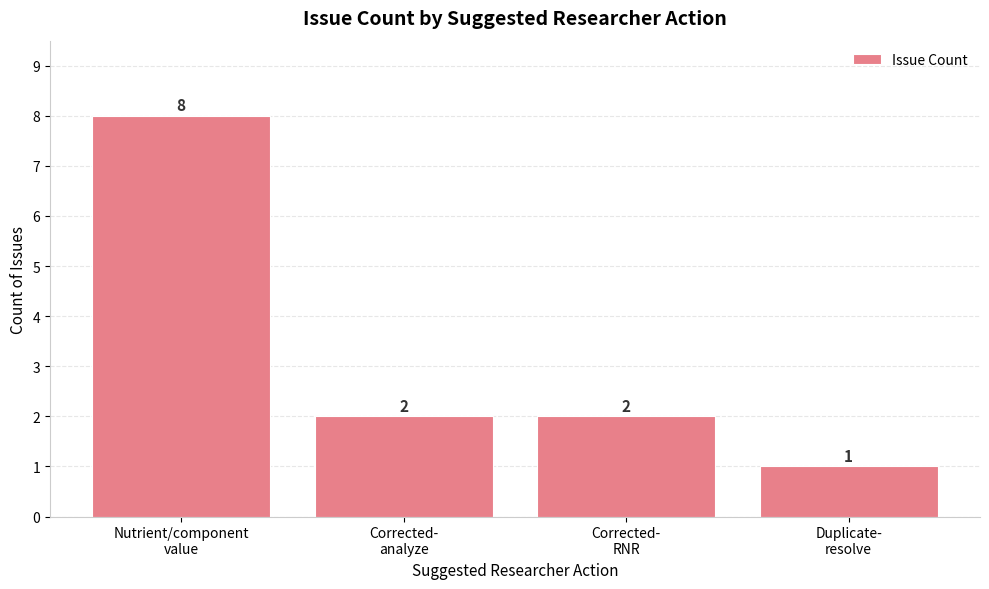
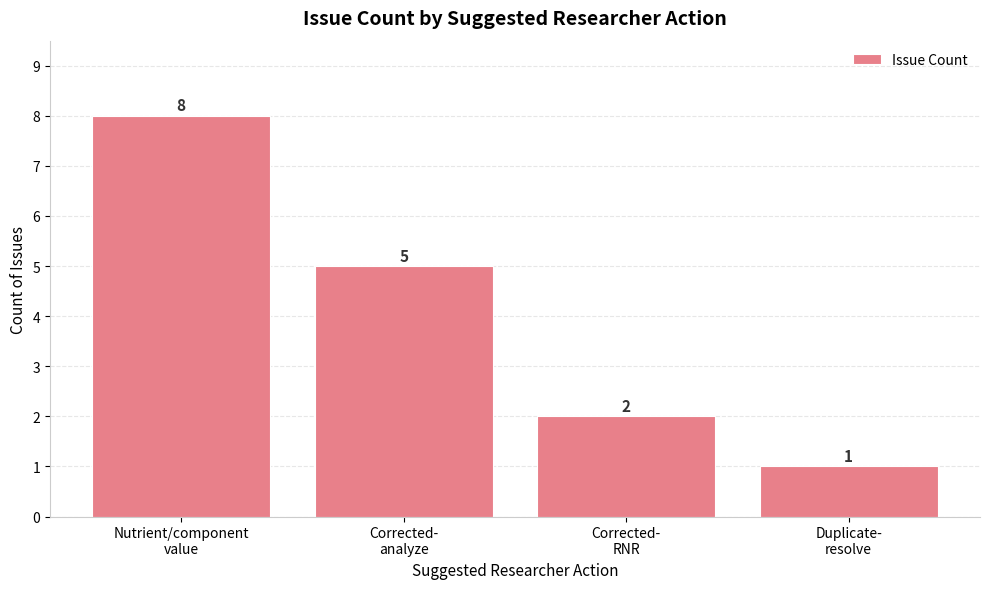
  {
    "Nutrient/component value": 8,
-   "Corrected- analyze": 2,
+   "Corrected- analyze": 5,
    "Corrected- RNR": 2,
    "Duplicate- resolve": 1
  }
